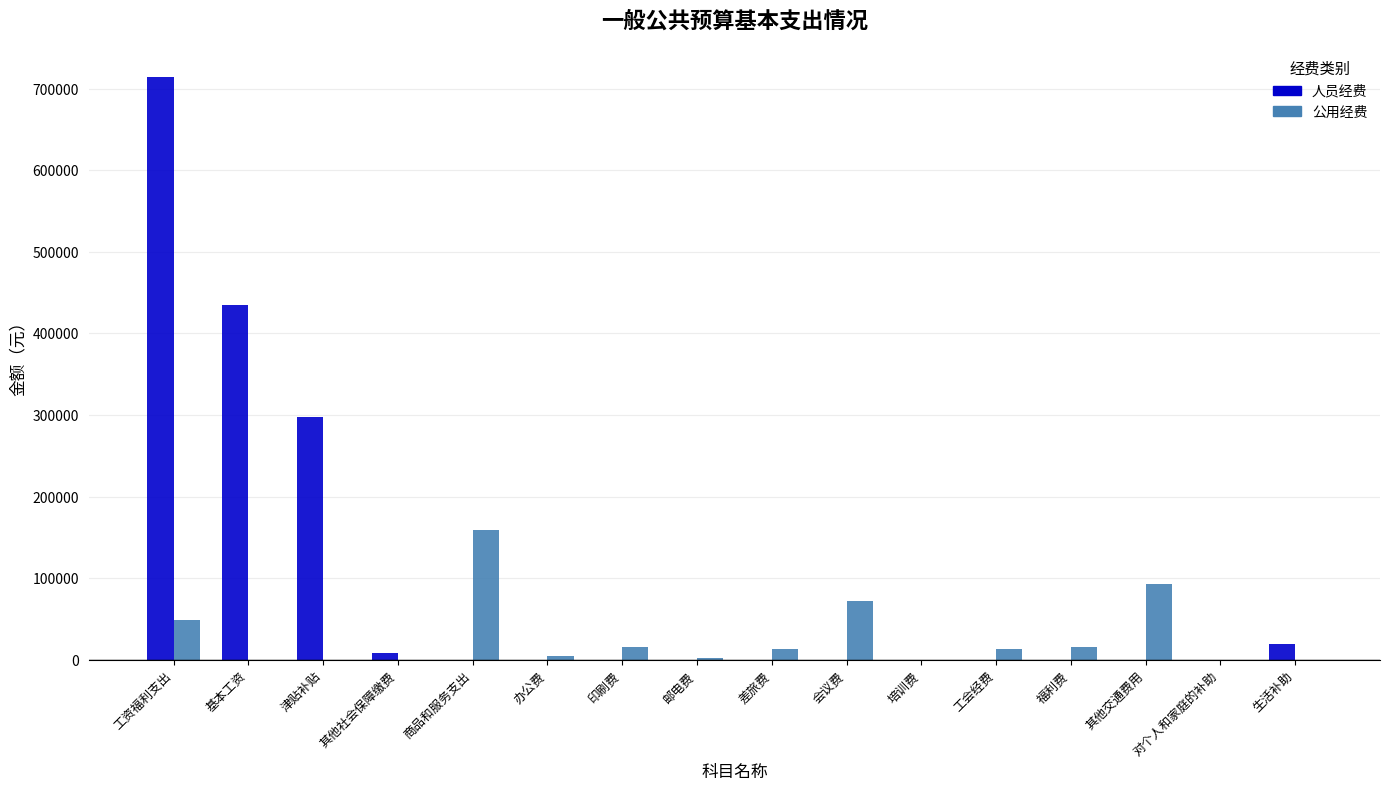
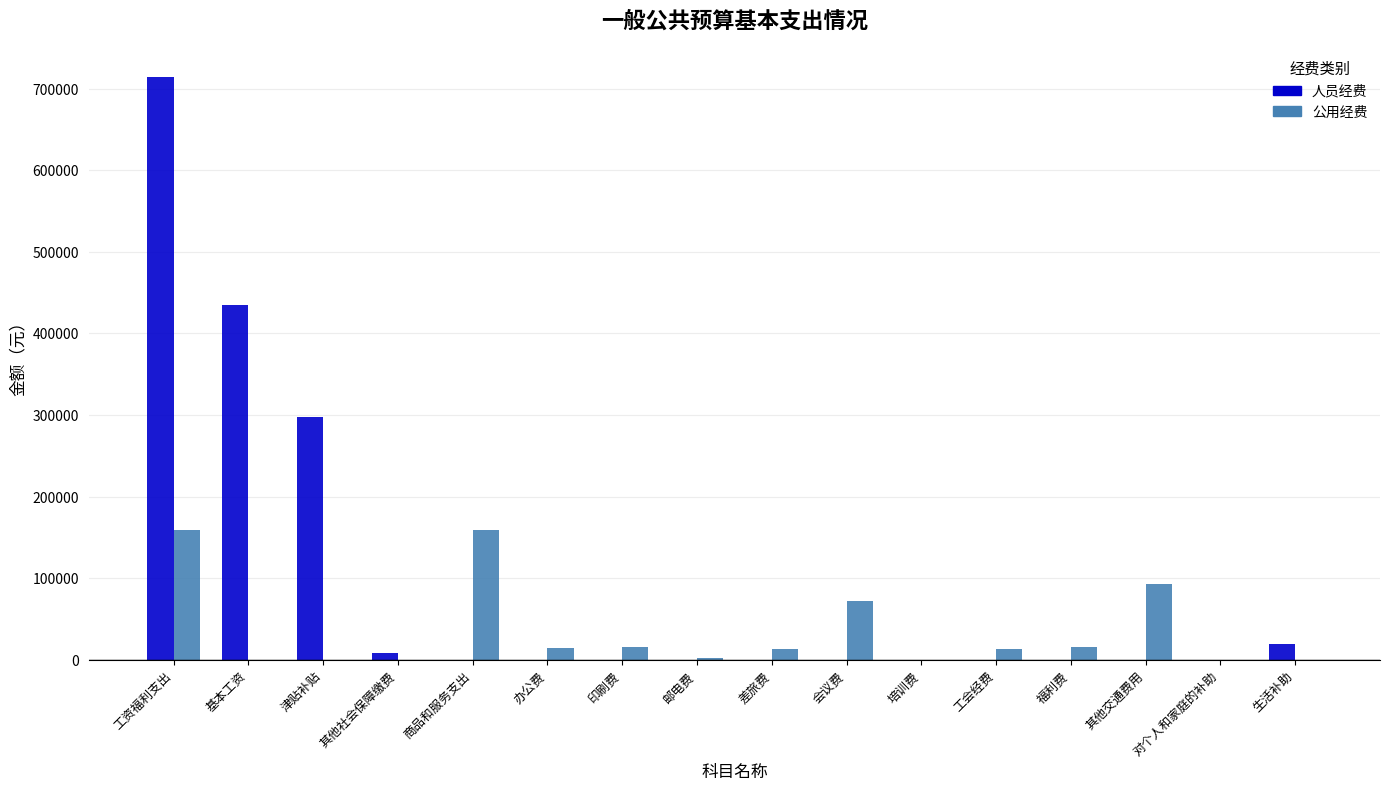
  {
    "人员经费": {
      "工资福利支出": 710000,
      "基本工资": 440000,
      "津贴补贴": 300000,
      "其他社会保障缴费": 10000,
      "商品和服务支出": 0,
      "办公费": 0,
      "印刷费": 0,
      "邮电费": 0,
      "差旅费": 0,
      "会议费": 0,
      "培训费": 0,
      "工会经费": 0,
      "福利费": 0,
      "其他交通费用": 0,
      "对个人和家庭的补助": 0,
      "生活补助": 20000
    },
    "公用经费": {
-     "工资福利支出": 50000,
+     "工资福利支出": 160000,
      "基本工资": 0,
      "津贴补贴": 0,
      "其他社会保障缴费": 0,
      "商品和服务支出": 160000,
-     "办公费": 10000,
+     "办公费": 20000,
      "印刷费": 20000,
      "差旅费": 10000,
      "会议费": 70000,
      "工会经费": 10000,
      "福利费": 20000,
      "其他交通费用": 90000,
      "对个人和家庭的补助": 0,
      "生活补助": 0
    }
  }
